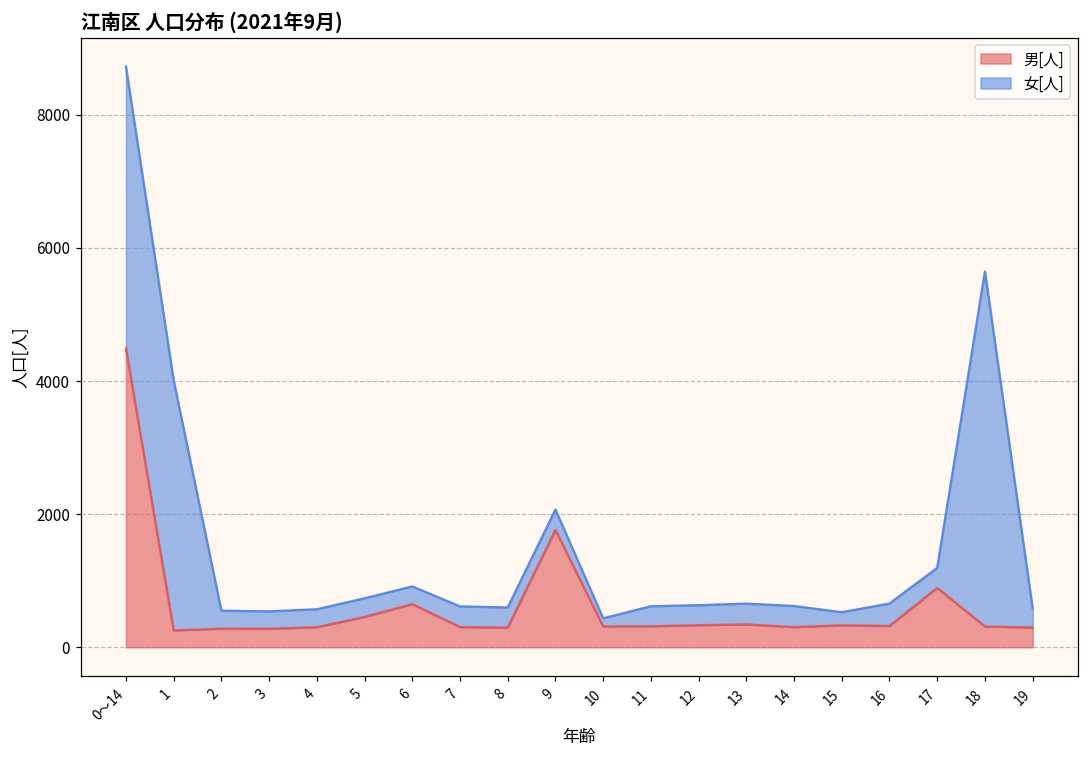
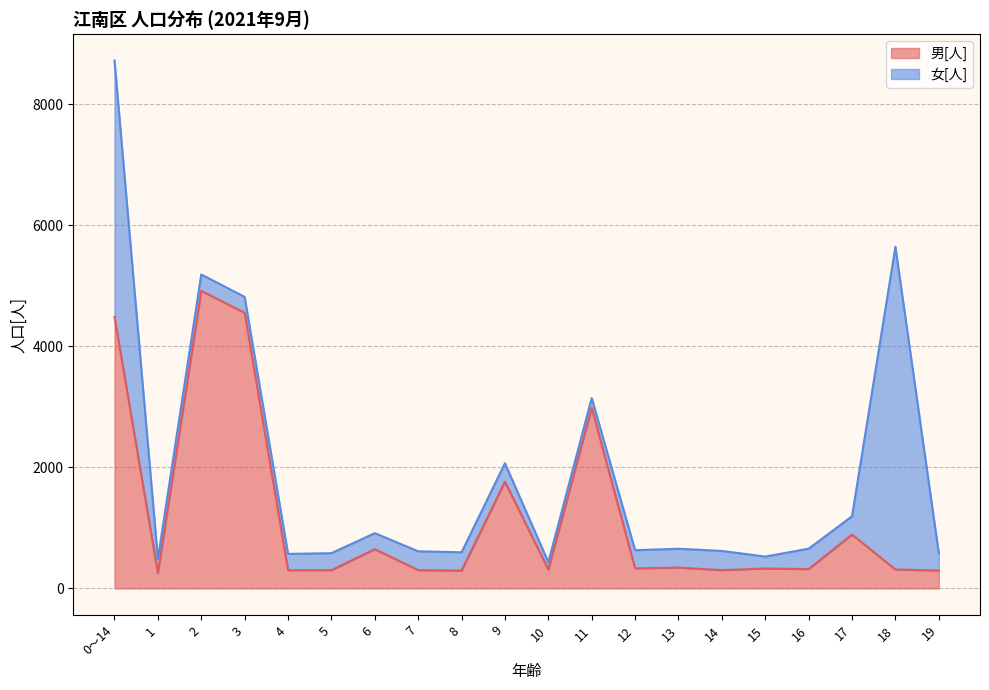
  {
    "男[人]": {
      "0～14": 4500,
      "1": 300,
-     "2": 300,
-     "3": 300,
+     "2": 4900,
+     "3": 4600,
      "4": 300,
-     "5": 500,
+     "5": 300,
      "6": 600,
      "7": 300,
      "8": 300,
      "9": 1800,
      "10": 300,
-     "11": 300,
+     "11": 3000,
      "12": 300,
      "13": 300,
      "14": 300,
      "15": 300,
      "16": 300,
      "17": 900,
      "18": 300,
      "19": 300
    },
    "女[人]": {
      "0～14": 4200,
-     "1": 3800,
+     "1": 200,
      "2": 300,
      "3": 300,
      "4": 300,
      "5": 300,
      "6": 300,
      "7": 300,
      "8": 300,
      "9": 300,
      "10": 100,
-     "11": 300,
+     "11": 200,
      "12": 300,
      "13": 300,
      "14": 300,
      "15": 200,
      "16": 300,
      "17": 300,
      "18": 5300,
      "19": 300
    }
  }
